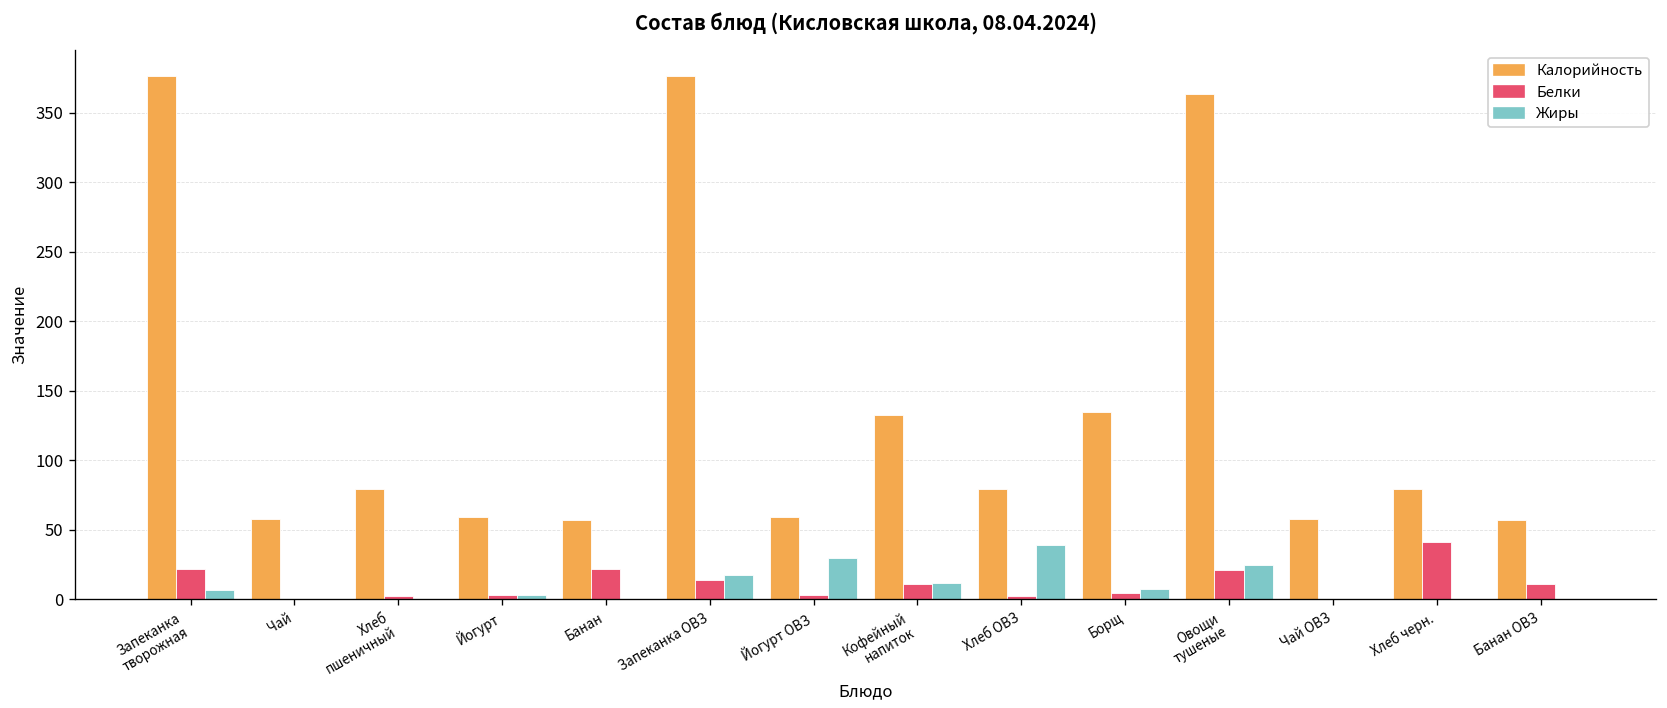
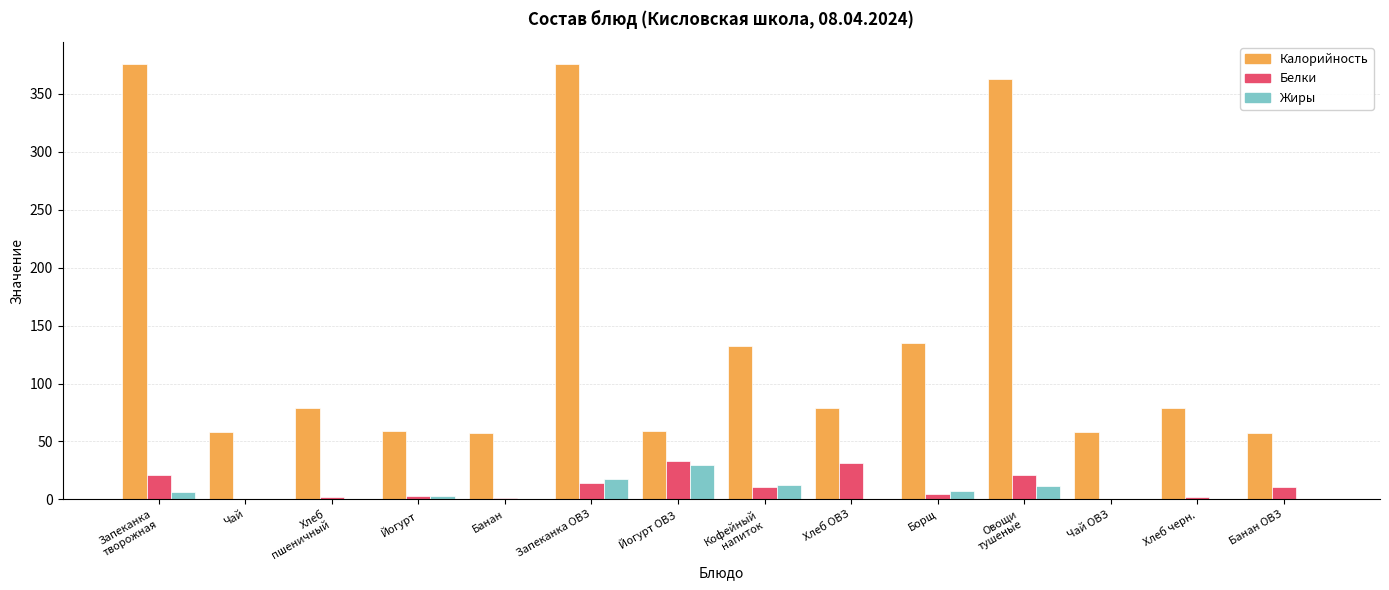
  {
    "Калорийность": {
      "Запеканка творожная": 376,
      "Чай": 58,
      "Хлеб пшеничный": 79,
      "Йогурт": 59,
      "Банан": 57,
      "Запеканка ОВЗ": 376,
      "Йогурт ОВЗ": 59,
      "Кофейный напиток": 132,
      "Хлеб ОВЗ": 79,
      "Борщ": 135,
      "Овощи тушеные": 363,
      "Чай ОВЗ": 58,
      "Хлеб черн.": 79,
      "Банан ОВЗ": 57
    },
    "Белки": {
      "Запеканка творожная": 22,
      "Хлеб пшеничный": 2,
      "Йогурт": 3,
-     "Банан": 22,
+     "Банан": 1,
      "Запеканка ОВЗ": 14,
-     "Йогурт ОВЗ": 3,
+     "Йогурт ОВЗ": 33,
      "Кофейный напиток": 11,
-     "Хлеб ОВЗ": 2,
+     "Хлеб ОВЗ": 31,
      "Борщ": 4,
      "Овощи тушеные": 21,
-     "Хлеб черн.": 41,
+     "Хлеб черн.": 2,
      "Банан ОВЗ": 11
    },
    "Жиры": {
      "Запеканка творожная": 6,
      "Чай": 0,
      "Йогурт": 3,
      "Банан": 0,
      "Запеканка ОВЗ": 18,
      "Йогурт ОВЗ": 30,
      "Кофейный напиток": 12,
-     "Хлеб ОВЗ": 39,
+     "Хлеб ОВЗ": 0,
      "Борщ": 7,
-     "Овощи тушеные": 25,
+     "Овощи тушеные": 12,
      "Чай ОВЗ": 0,
      "Банан ОВЗ": 0
    }
  }
